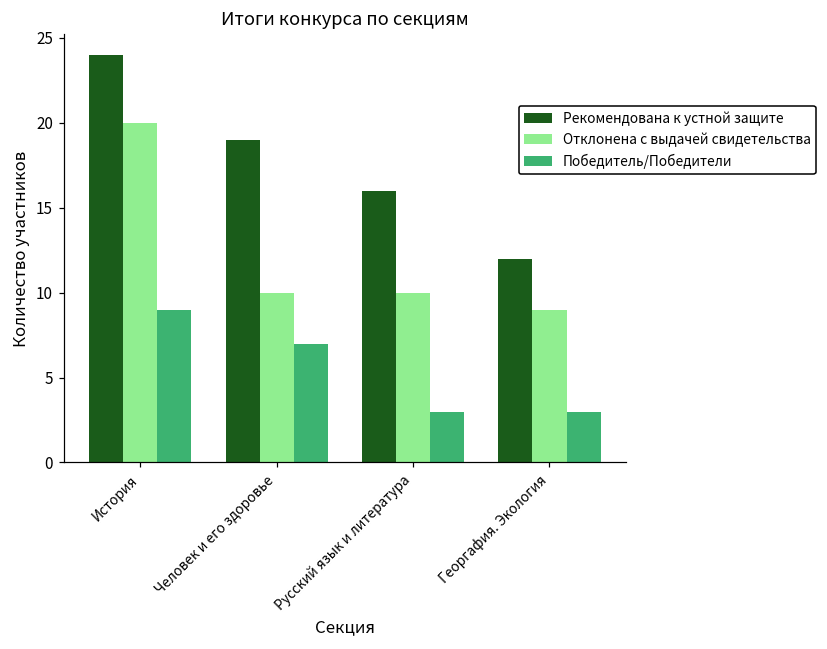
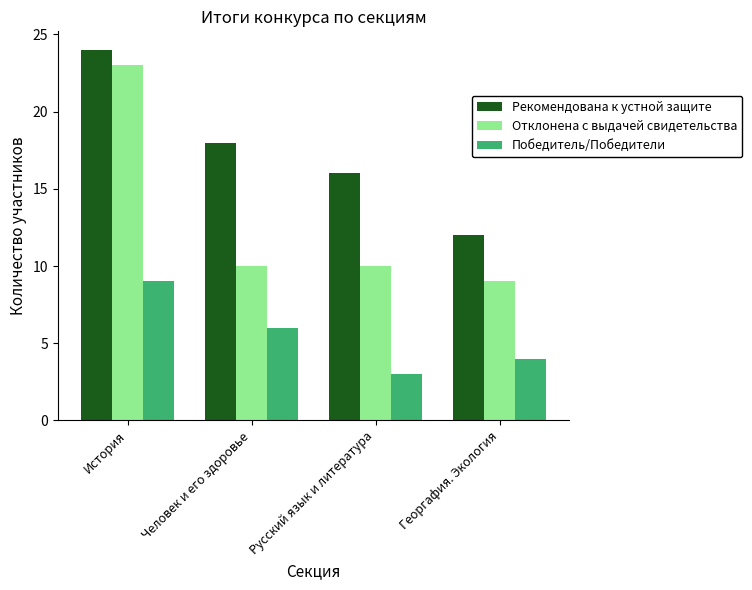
  {
    "Рекомендована к устной защите": {
      "История": 24,
-     "Человек и его здоровье": 19,
+     "Человек и его здоровье": 18,
      "Русский язык и литература": 16,
      "Георгафия. Экология": 12
    },
    "Отклонена с выдачей свидетельства": {
-     "История": 20,
+     "История": 23,
      "Человек и его здоровье": 10,
      "Русский язык и литература": 10,
      "Георгафия. Экология": 9
    },
    "Победитель/Победители": {
      "История": 9,
-     "Человек и его здоровье": 7,
+     "Человек и его здоровье": 6,
      "Русский язык и литература": 3,
-     "Георгафия. Экология": 3
+     "Георгафия. Экология": 4
    }
  }
